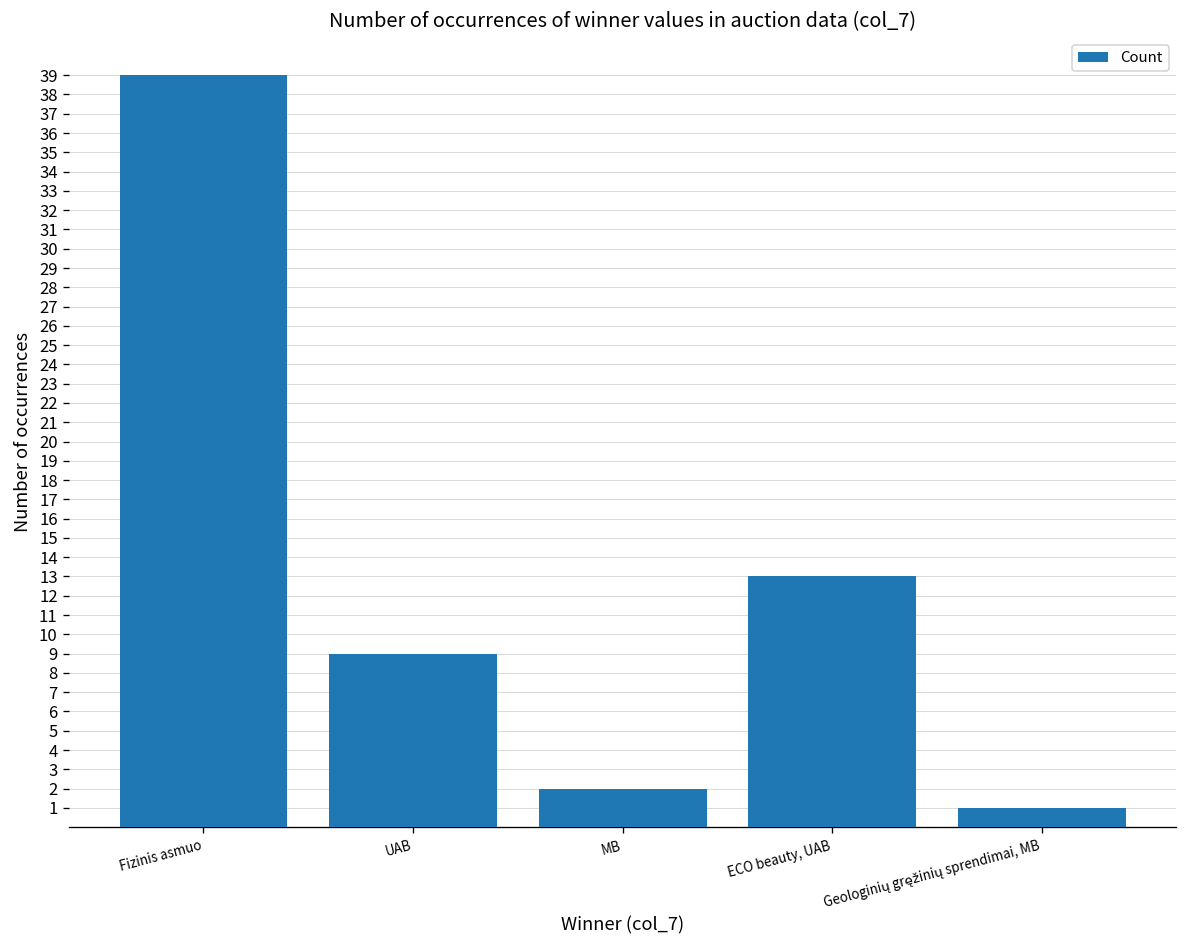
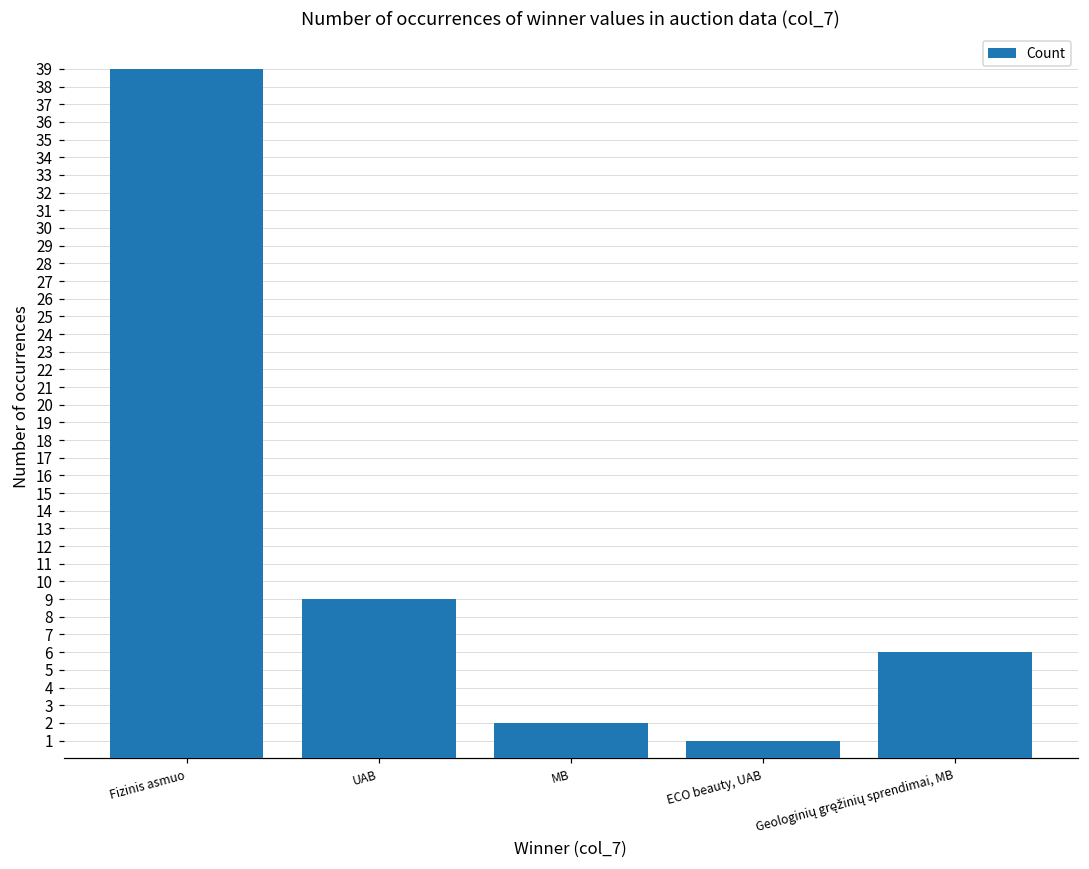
  {
    "Fizinis asmuo": 39,
    "UAB": 9,
    "MB": 2,
-   "ECO beauty, UAB": 13,
-   "Geologinių gręžinių sprendimai, MB": 1
+   "ECO beauty, UAB": 1,
+   "Geologinių gręžinių sprendimai, MB": 6
  }
